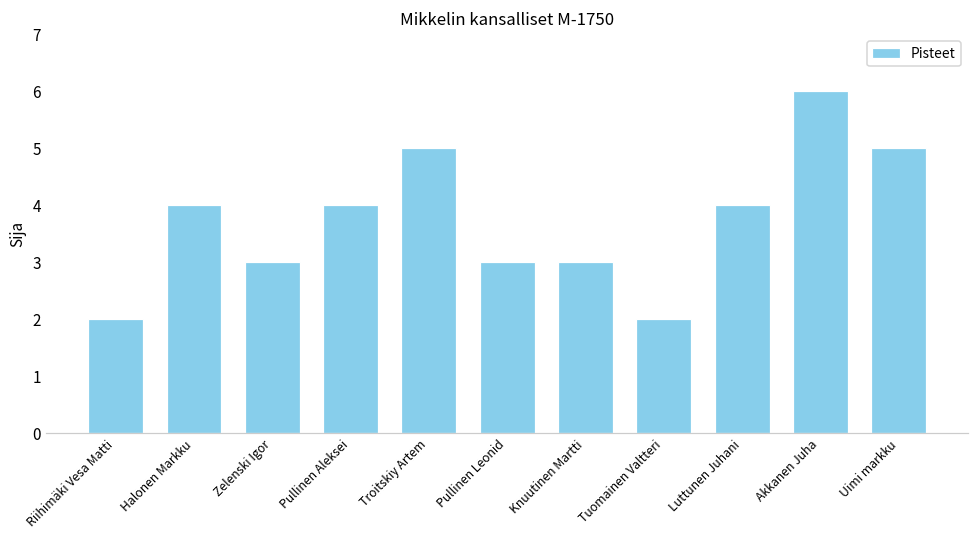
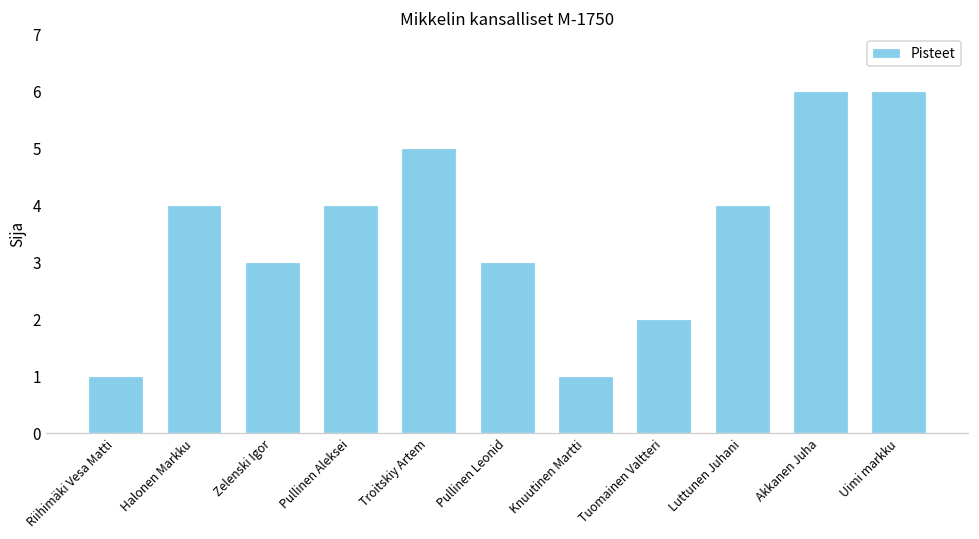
  {
-   "Riihimäki Vesa Matti": 2,
+   "Riihimäki Vesa Matti": 1,
    "Halonen Markku": 4,
    "Zelenski Igor": 3,
    "Pullinen Aleksei": 4,
    "Troitskiy Artem": 5,
    "Pullinen Leonid": 3,
-   "Knuutinen Martti": 3,
+   "Knuutinen Martti": 1,
    "Tuomainen Valtteri": 2,
    "Luttunen Juhani": 4,
    "Akkanen Juha": 6,
-   "Uimi markku": 5
+   "Uimi markku": 6
  }
